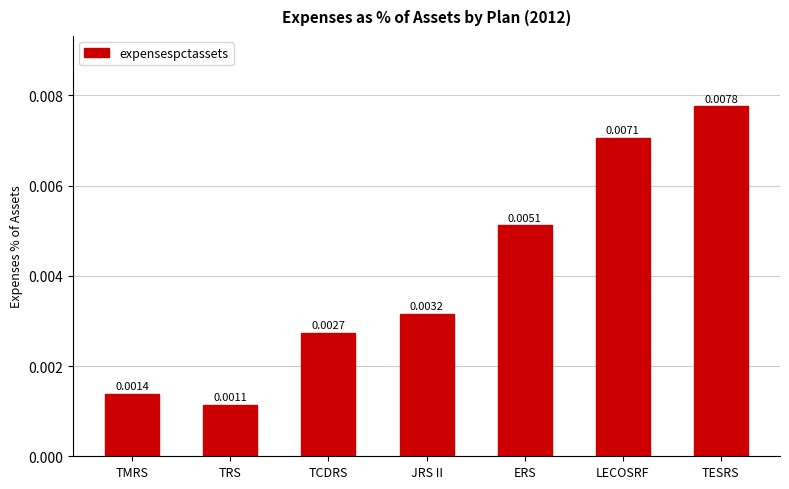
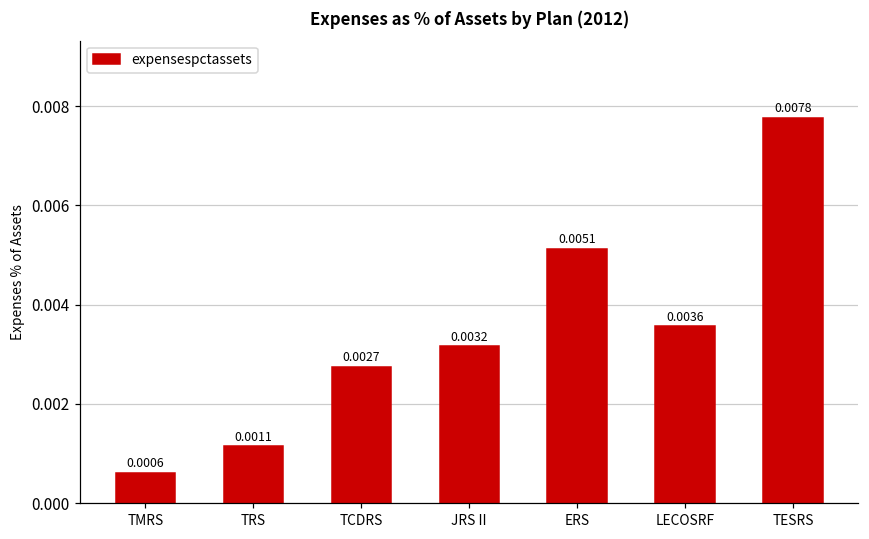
  {
-   "TMRS": 0.0014,
+   "TMRS": 0.0006,
    "TRS": 0.0011,
    "TCDRS": 0.0027,
    "JRS II": 0.0032,
    "ERS": 0.0051,
-   "LECOSRF": 0.0071,
+   "LECOSRF": 0.0036,
    "TESRS": 0.0078
  }
